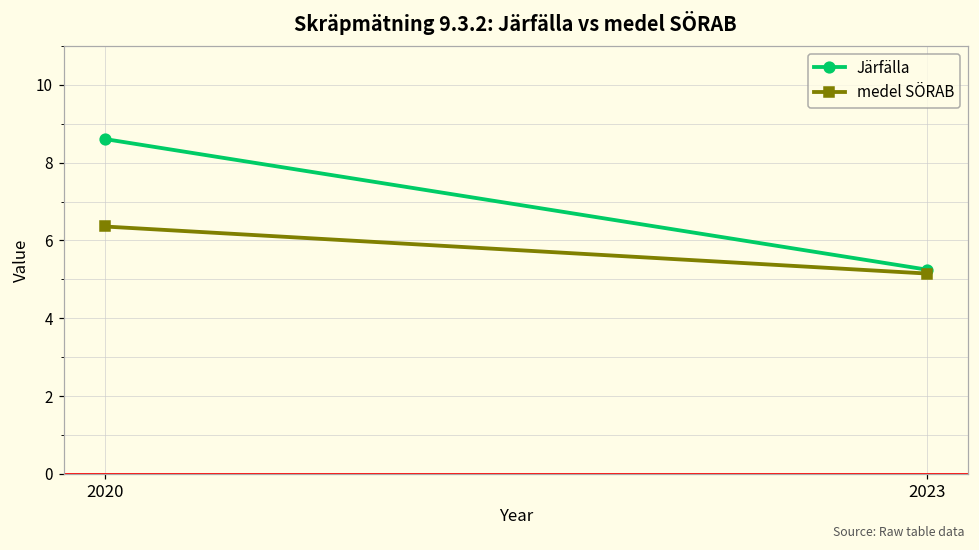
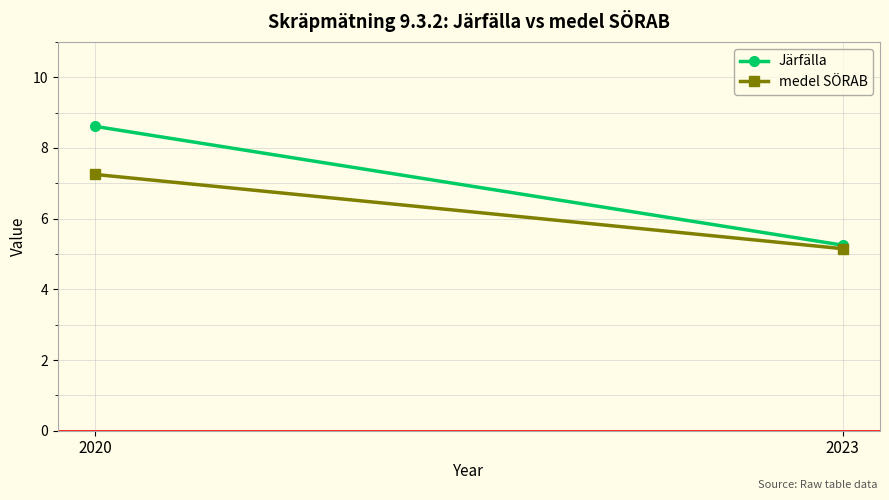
  {
    "Järfälla": {
      "2020": 8.6,
      "2023": 5.3
    },
    "medel SÖRAB": {
-     "2020": 6.4,
+     "2020": 7.3,
      "2023": 5.2
    }
  }
